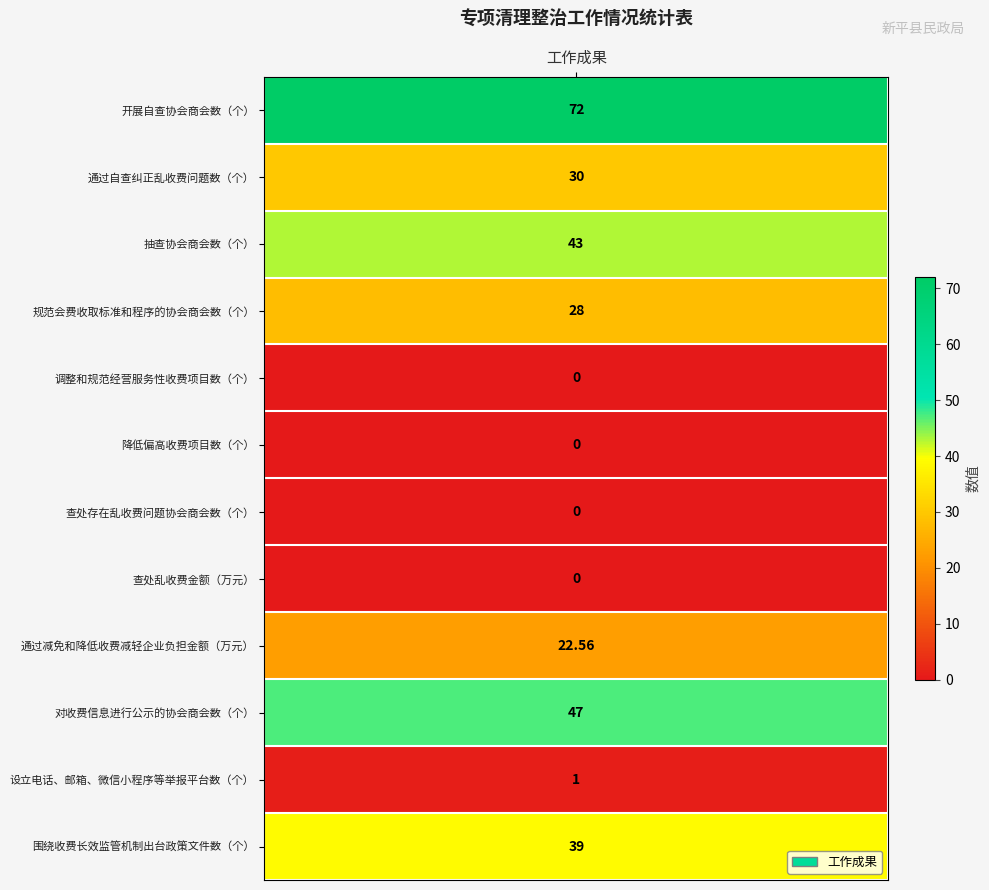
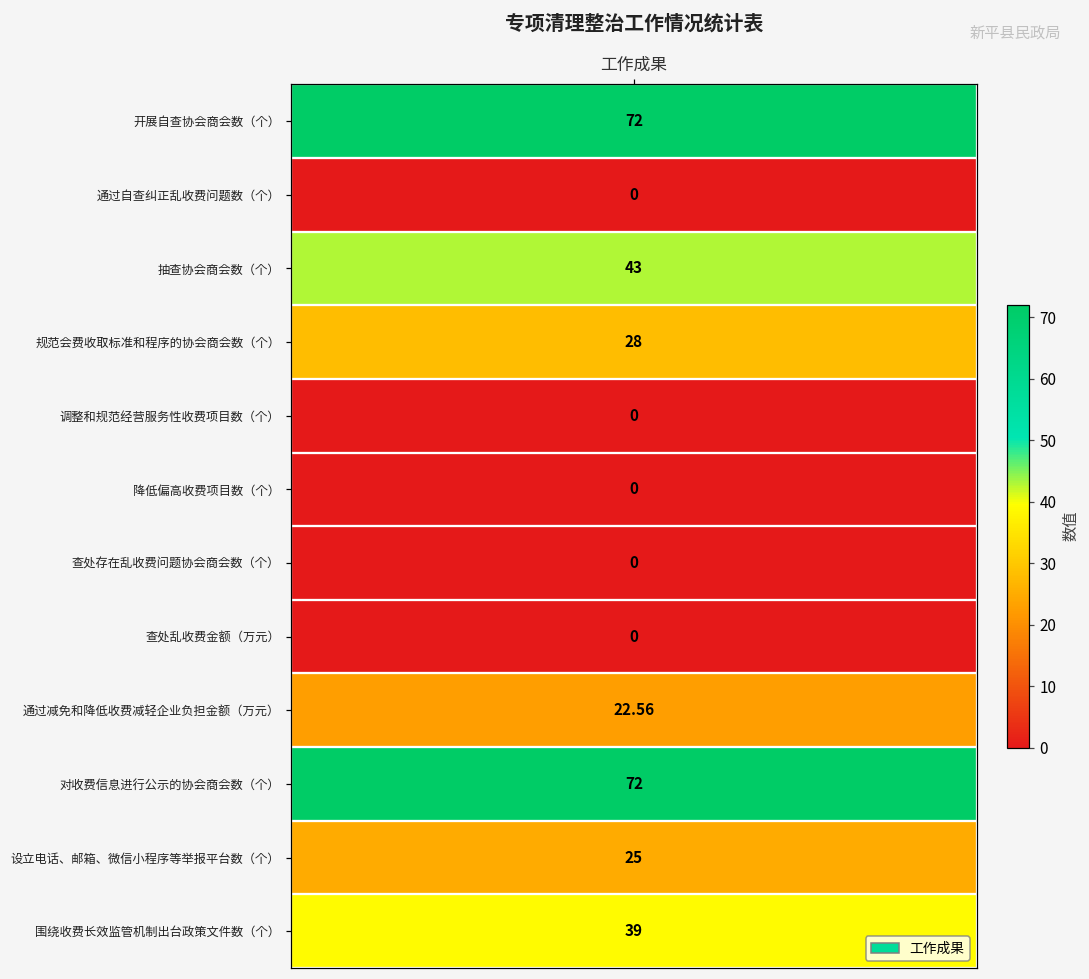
  {
    "开展自查协会商会数（个）": {
      "工作成果": 72
    },
    "通过自查纠正乱收费问题数（个）": {
-     "工作成果": 30
+     "工作成果": 0
    },
    "抽查协会商会数（个）": {
      "工作成果": 43
    },
    "规范会费收取标准和程序的协会商会数（个）": {
      "工作成果": 28
    },
    "调整和规范经营服务性收费项目数（个）": {
      "工作成果": 0
    },
    "降低偏高收费项目数（个）": {
      "工作成果": 0
    },
    "查处存在乱收费问题协会商会数（个）": {
      "工作成果": 0
    },
    "查处乱收费金额（万元）": {
      "工作成果": 0
    },
    "通过减免和降低收费减轻企业负担金额（万元）": {
      "工作成果": 22.56
    },
    "对收费信息进行公示的协会商会数（个）": {
-     "工作成果": 47
+     "工作成果": 72
    },
    "设立电话、邮箱、微信小程序等举报平台数（个）": {
-     "工作成果": 1
+     "工作成果": 25
    },
    "围绕收费长效监管机制出台政策文件数（个）": {
      "工作成果": 39
    }
  }
